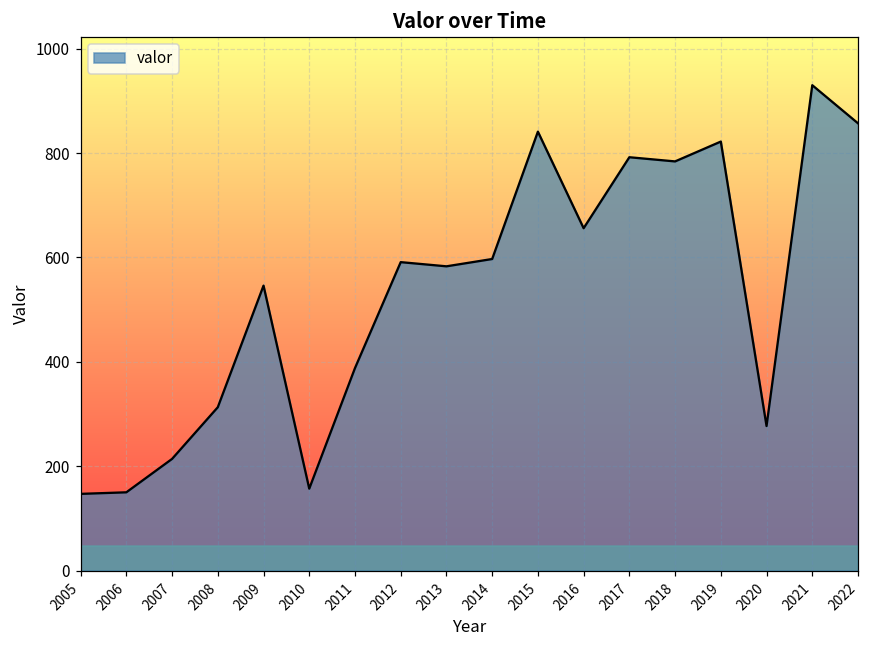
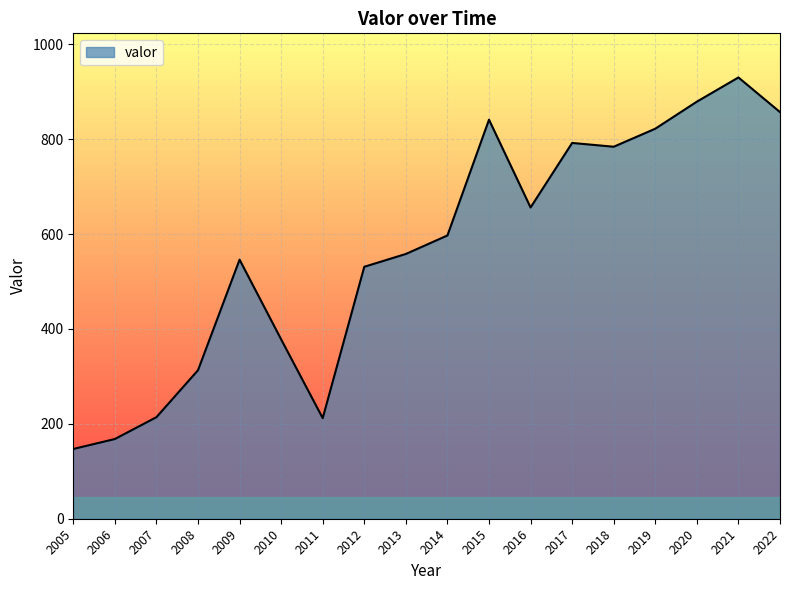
  {
    "2005": 150,
-   "2006": 150,
+   "2006": 170,
    "2007": 210,
    "2008": 310,
    "2009": 550,
-   "2010": 160,
-   "2011": 390,
-   "2012": 590,
-   "2013": 580,
+   "2010": 380,
+   "2011": 210,
+   "2012": 530,
+   "2013": 560,
    "2014": 600,
    "2015": 840,
    "2016": 660,
    "2017": 790,
    "2018": 780,
    "2019": 820,
-   "2020": 280,
+   "2020": 880,
    "2021": 930,
    "2022": 860
  }
